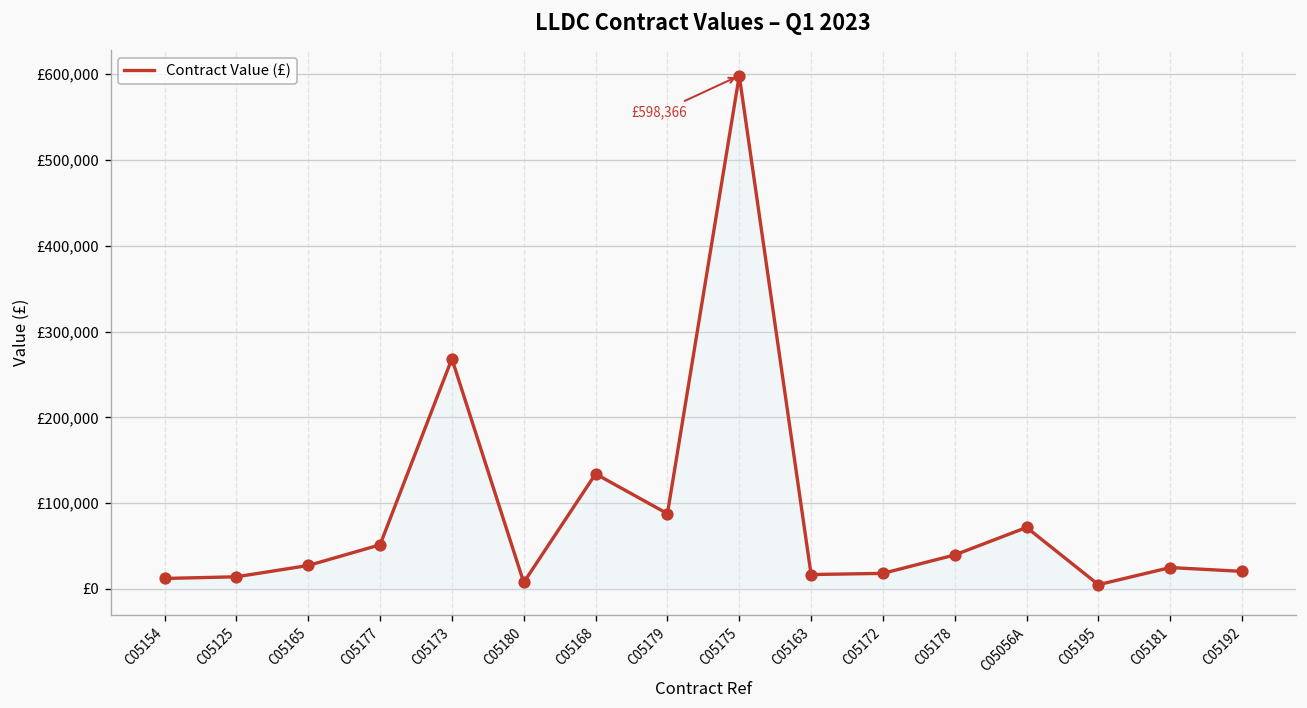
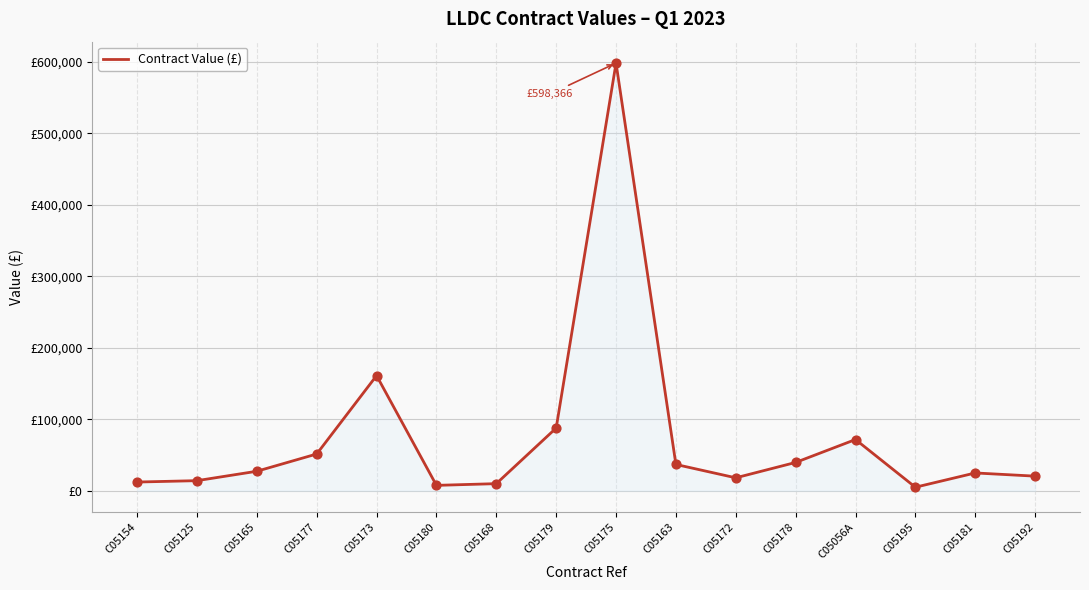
  {
    "C05154": "£10,000",
    "C05125": "£10,000",
    "C05165": "£30,000",
    "C05177": "£50,000",
-   "C05173": "£270,000",
+   "C05173": "£160,000",
    "C05180": "£10,000",
-   "C05168": "£130,000",
+   "C05168": "£10,000",
    "C05179": "£90,000",
-   "C05163": "£20,000",
+   "C05163": "£40,000",
    "C05172": "£20,000",
    "C05178": "£40,000",
    "C05056A": "£70,000",
    "C05195": "£10,000",
    "C05181": "£20,000",
    "C05192": "£20,000"
  }
